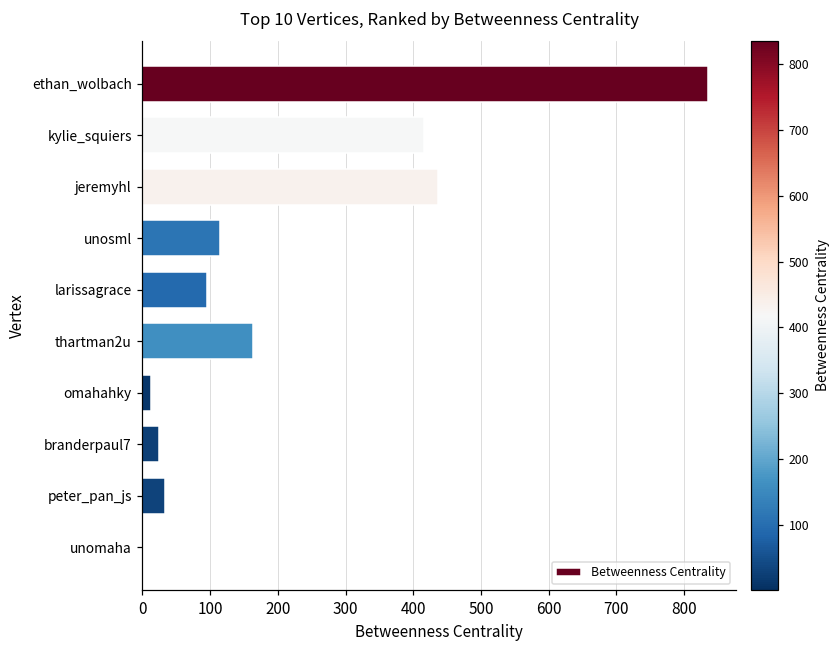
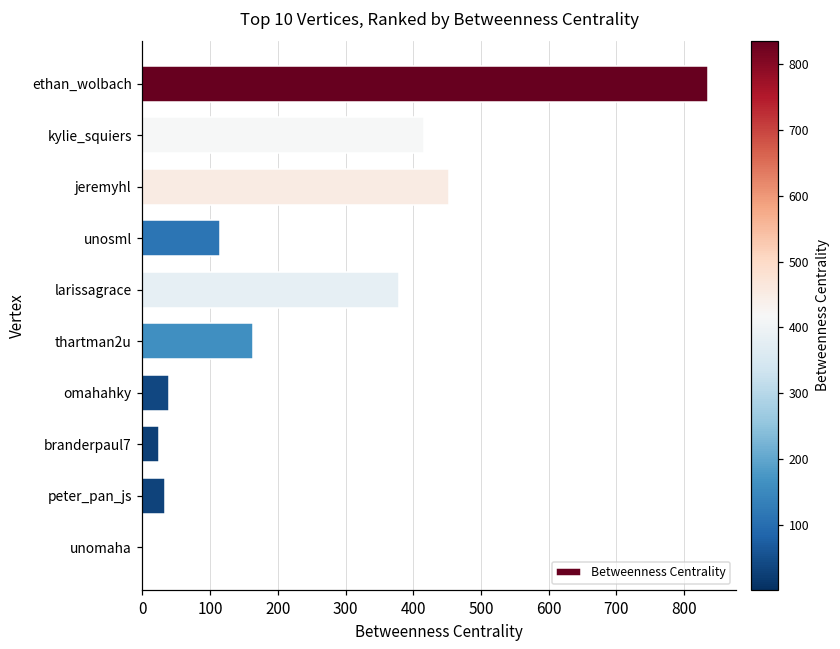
  {
    "ethan_wolbach": 840,
    "kylie_squiers": 420,
-   "jeremyhl": 440,
+   "jeremyhl": 450,
    "unosml": 110,
-   "larissagrace": 90,
+   "larissagrace": 380,
    "thartman2u": 160,
-   "omahahky": 10,
+   "omahahky": 40,
    "branderpaul7": 20,
    "peter_pan_js": 30
  }
